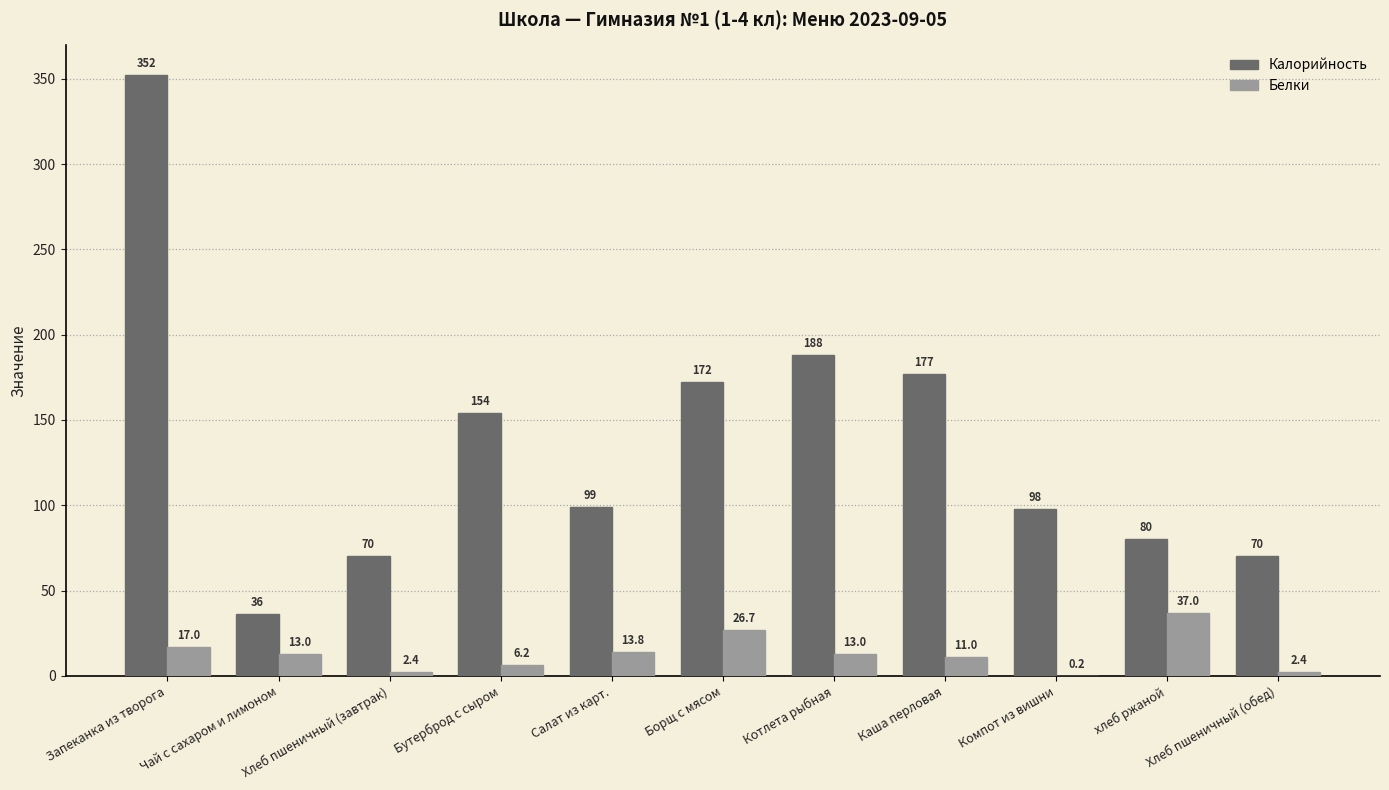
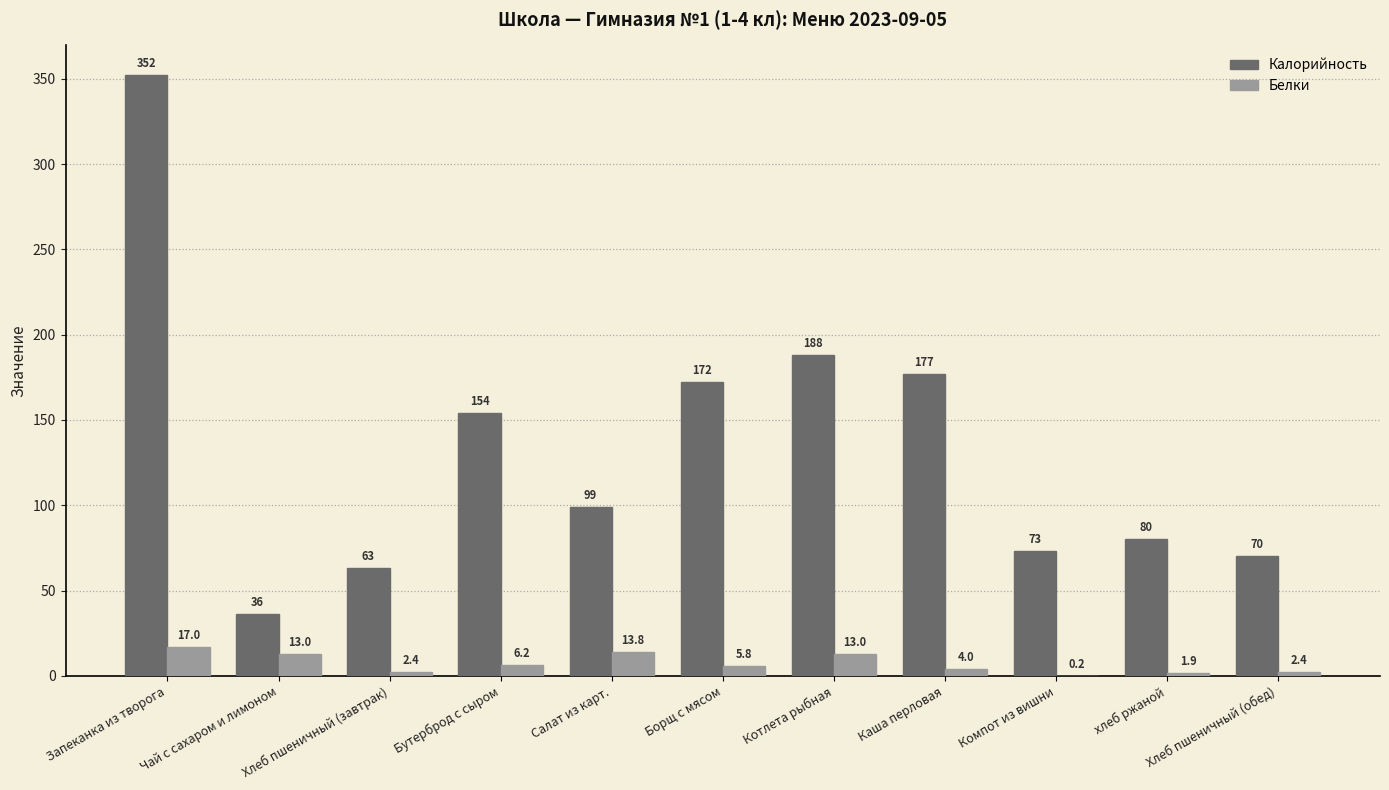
  {
    "Калорийность": {
      "Запеканка из творога": 352,
      "Чай с сахаром и лимоном": 36,
-     "Хлеб пшеничный (завтрак)": 70,
+     "Хлеб пшеничный (завтрак)": 63,
      "Бутерброд с сыром": 154,
      "Салат из карт.": 99,
      "Борщ с мясом": 172,
      "Котлета рыбная": 188,
      "Каша перловая": 177,
-     "Компот из вишни": 98,
+     "Компот из вишни": 73,
      "хлеб ржаной": 80,
      "Хлеб пшеничный (обед)": 70
    },
    "Белки": {
      "Запеканка из творога": 17.0,
      "Чай с сахаром и лимоном": 13.0,
      "Хлеб пшеничный (завтрак)": 2.4,
      "Бутерброд с сыром": 6.2,
      "Салат из карт.": 13.8,
-     "Борщ с мясом": 26.7,
+     "Борщ с мясом": 5.8,
      "Котлета рыбная": 13.0,
-     "Каша перловая": 11.0,
+     "Каша перловая": 4.0,
      "Компот из вишни": 0.2,
-     "хлеб ржаной": 37.0,
+     "хлеб ржаной": 1.9,
      "Хлеб пшеничный (обед)": 2.4
    }
  }
